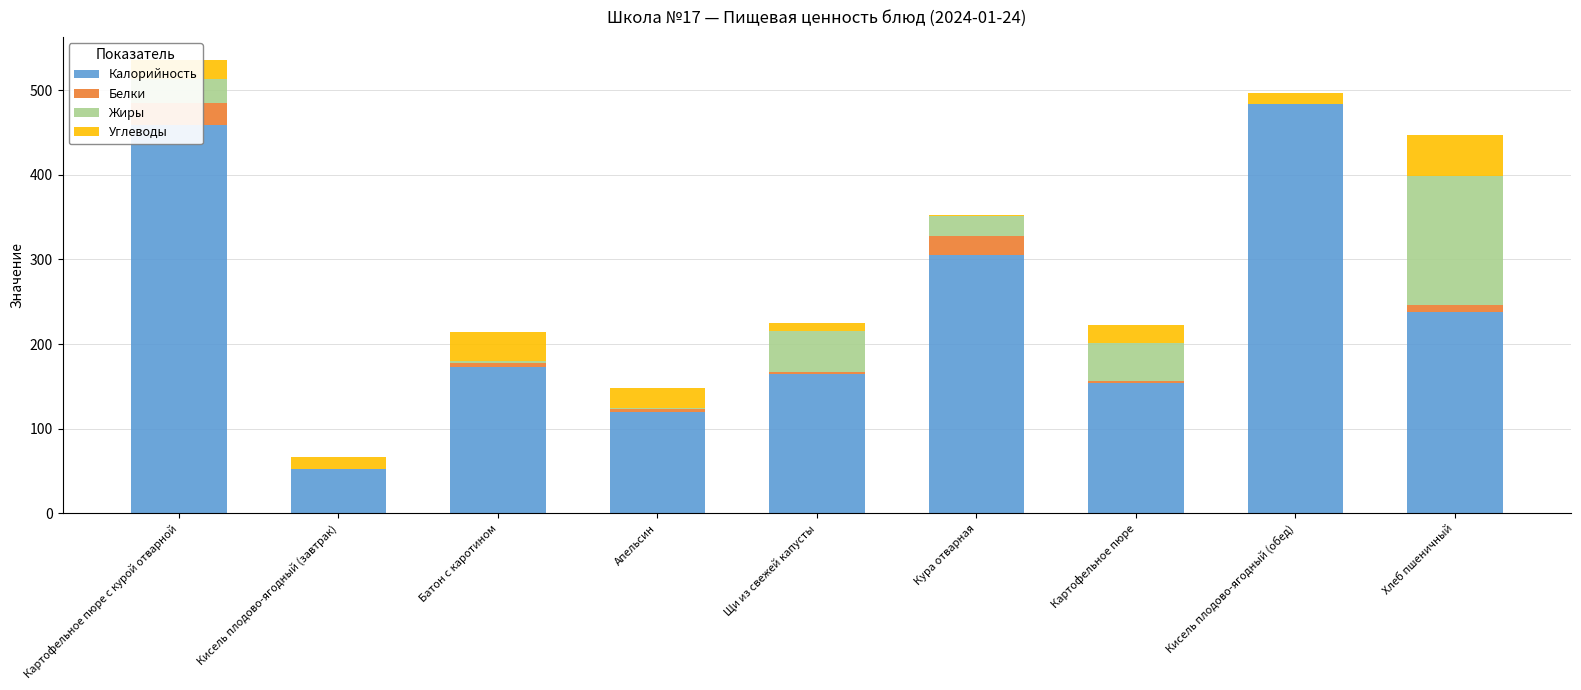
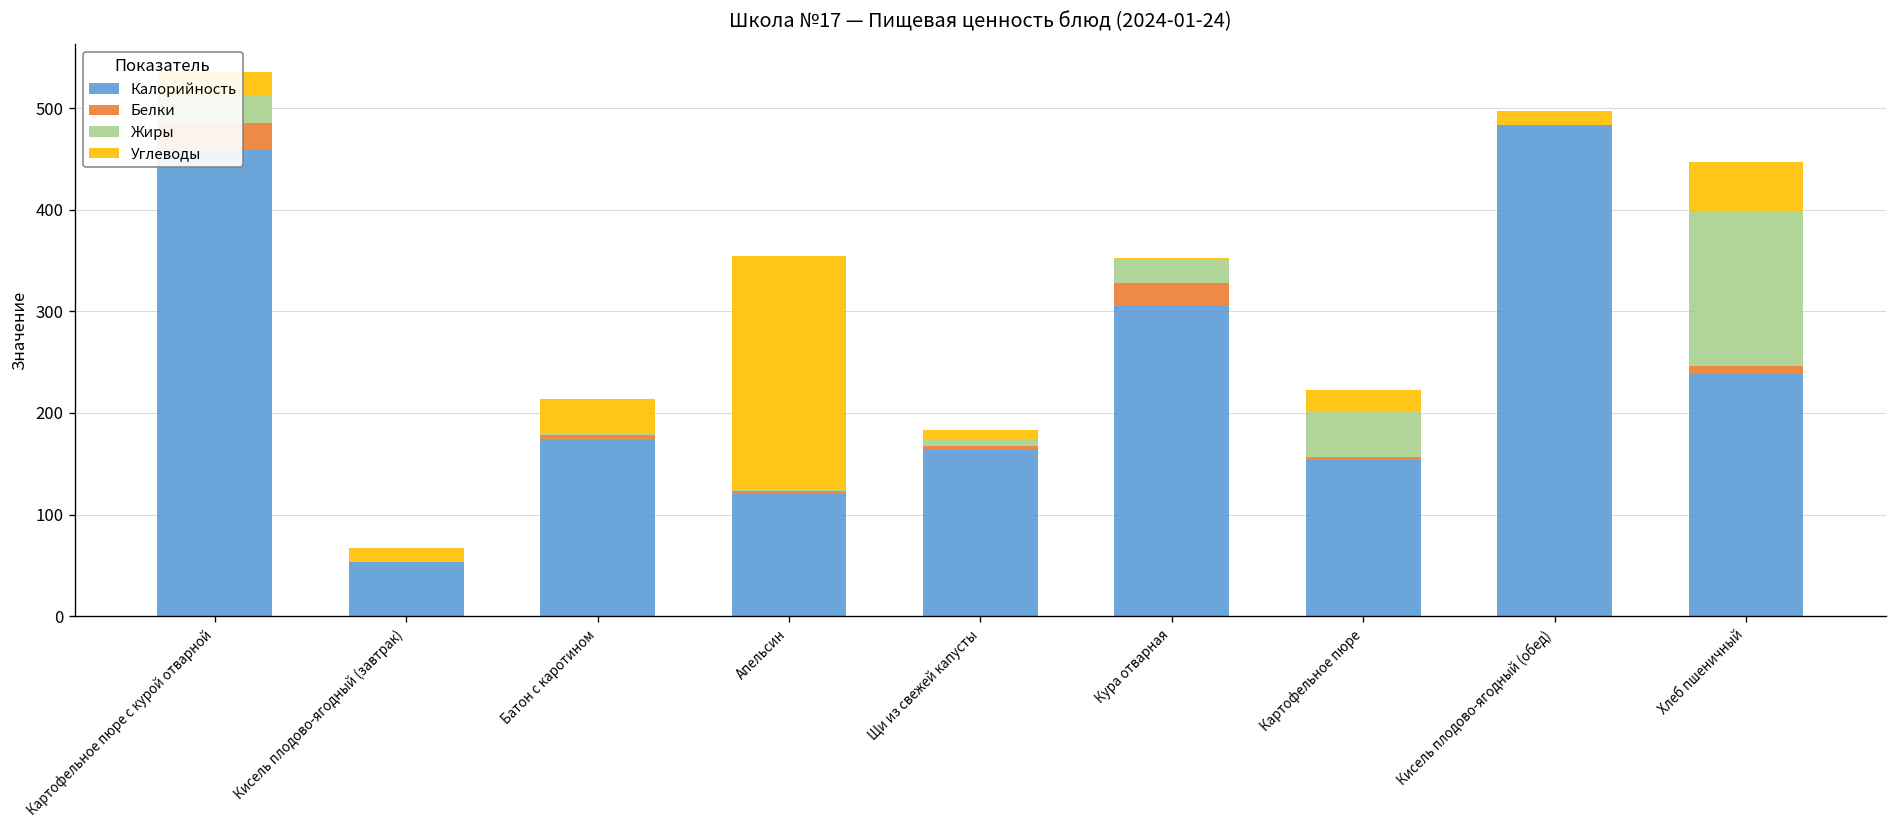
  {
    "Калорийность": {
      "Кисель плодово-ягодный (завтрак)": 50,
      "Батон с каротином": 170,
      "Апельсин": 120,
      "Щи из свежей капусты": 170,
      "Кура отварная": 310,
      "Картофельное пюре": 150,
      "Кисель плодово-ягодный (обед)": 480,
      "Хлеб пшеничный": 240
    },
    "Белки": {
      "Кисель плодово-ягодный (завтрак)": 0,
      "Батон с каротином": 10,
      "Апельсин": 0,
      "Кура отварная": 20,
      "Картофельное пюре": 0,
      "Кисель плодово-ягодный (обед)": 0,
      "Хлеб пшеничный": 10
    },
    "Жиры": {
      "Кисель плодово-ягодный (завтрак)": 0,
-     "Щи из свежей капусты": 50,
+     "Щи из свежей капусты": 10,
      "Кура отварная": 20,
      "Картофельное пюре": 40,
      "Кисель плодово-ягодный (обед)": 0,
      "Хлеб пшеничный": 150
    },
    "Углеводы": {
      "Кисель плодово-ягодный (завтрак)": 10,
      "Батон с каротином": 30,
-     "Апельсин": 20,
+     "Апельсин": 230,
      "Щи из свежей капусты": 10,
      "Картофельное пюре": 20,
      "Кисель плодово-ягодный (обед)": 10,
      "Хлеб пшеничный": 50
    }
  }
